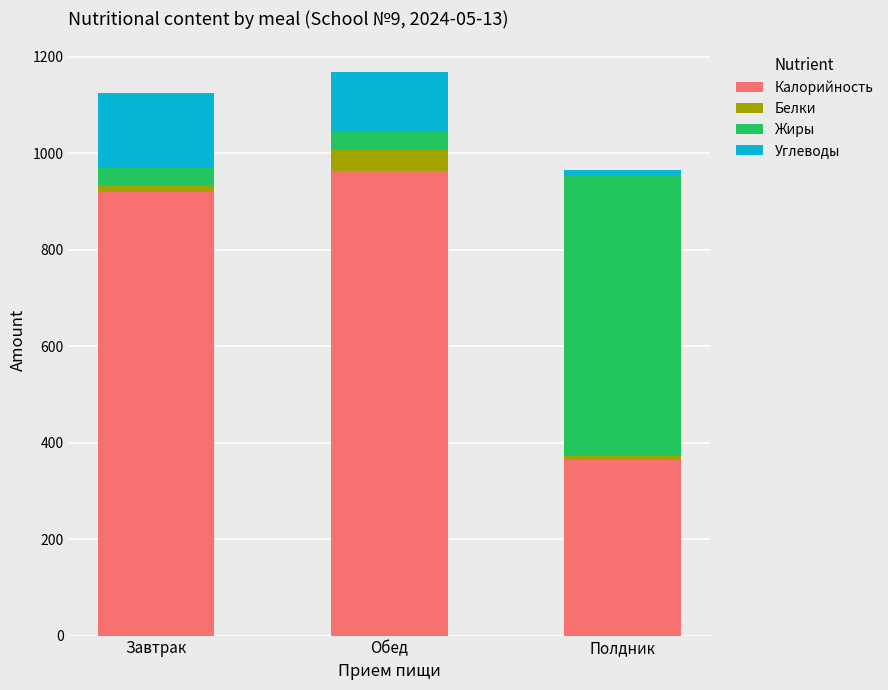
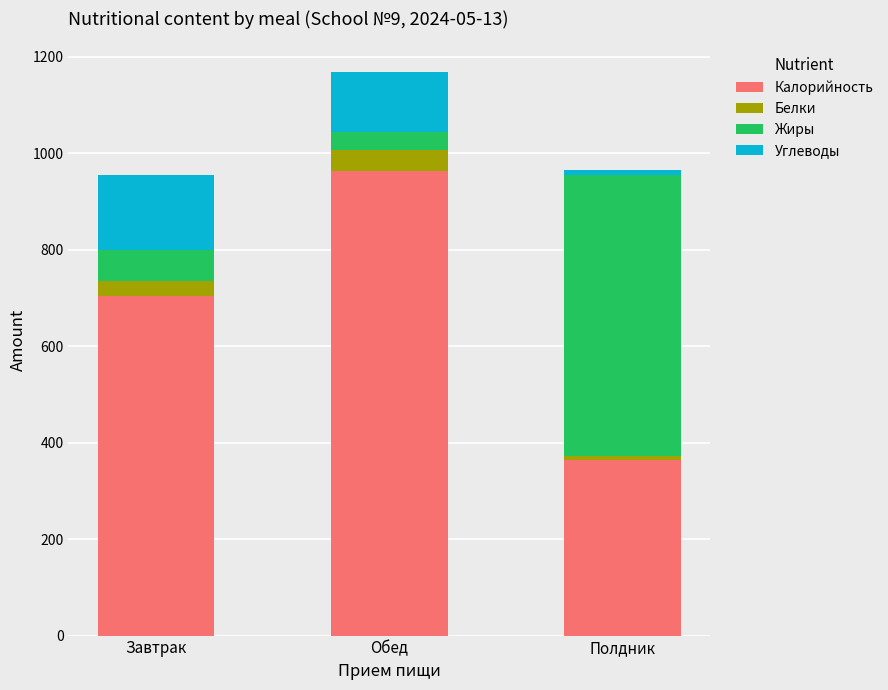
  {
    "Калорийность": {
-     "Завтрак": 920,
+     "Завтрак": 700,
      "Обед": 960,
      "Полдник": 370
    },
    "Белки": {
-     "Завтрак": 10,
+     "Завтрак": 30,
      "Обед": 40,
      "Полдник": 10
    },
    "Жиры": {
-     "Завтрак": 30,
+     "Завтрак": 60,
      "Обед": 40,
      "Полдник": 580
    },
    "Углеводы": {
      "Завтрак": 160,
      "Обед": 120,
      "Полдник": 10
    }
  }
